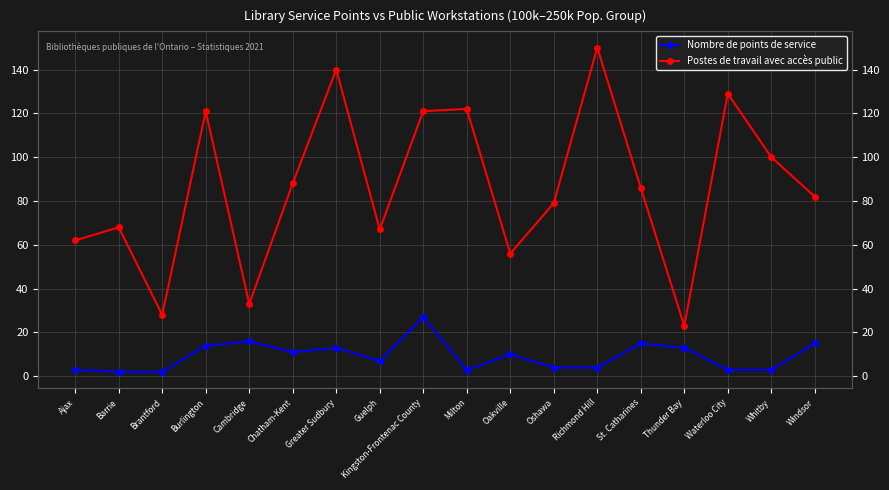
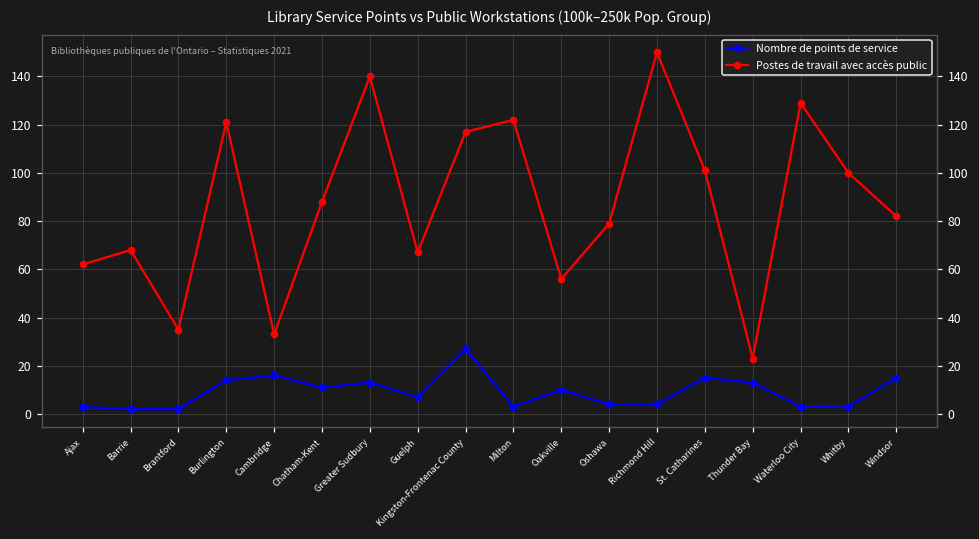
  {
    "Nombre de points de service": {
      "Ajax": 3,
      "Barrie": 2,
      "Brantford": 2,
      "Burlington": 14,
      "Cambridge": 16,
      "Chatham-Kent": 11,
      "Greater Sudbury": 13,
      "Guelph": 7,
      "Kingston-Frontenac County": 27,
      "Milton": 3,
      "Oakville": 10,
      "Oshawa": 4,
      "Richmond Hill": 4,
      "St. Catharines": 15,
      "Thunder Bay": 13,
      "Waterloo City": 3,
      "Whitby": 3,
      "Windsor": 15
    },
    "Postes de travail avec accès public": {
      "Ajax": 62,
      "Barrie": 68,
-     "Brantford": 28,
+     "Brantford": 35,
      "Burlington": 121,
      "Cambridge": 33,
      "Chatham-Kent": 88,
      "Greater Sudbury": 140,
      "Guelph": 67,
-     "Kingston-Frontenac County": 121,
+     "Kingston-Frontenac County": 117,
      "Milton": 122,
      "Oakville": 56,
      "Oshawa": 79,
      "Richmond Hill": 150,
-     "St. Catharines": 86,
+     "St. Catharines": 101,
      "Thunder Bay": 23,
      "Waterloo City": 129,
      "Whitby": 100,
      "Windsor": 82
    }
  }
